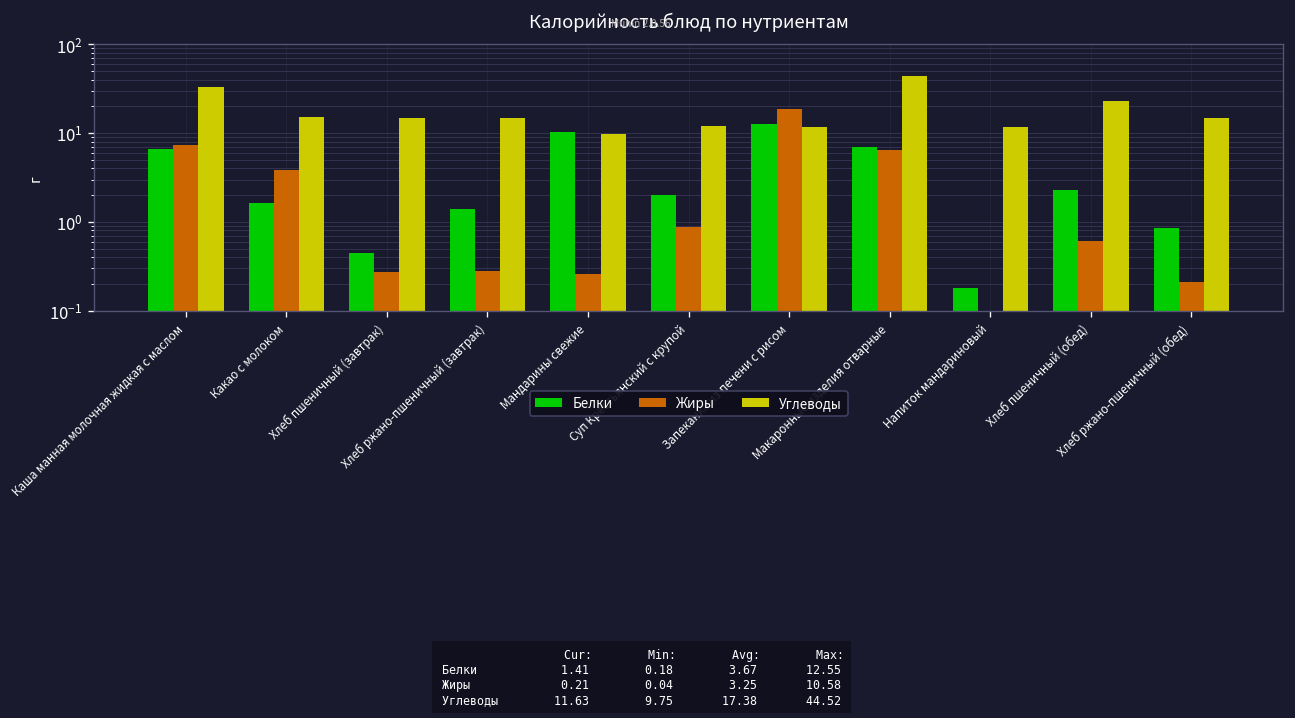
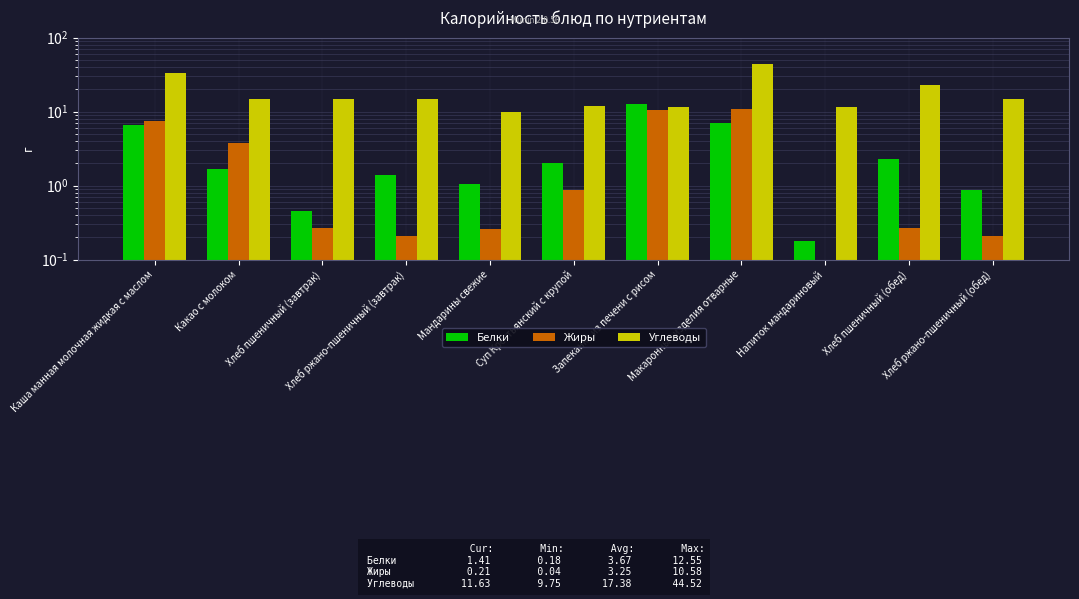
  {
    "Белки": {
      "Каша манная молочная жидкая с маслом": 7,
      "Какао с молоком": 1.7,
      "Хлеб пшеничный (завтрак)": 0.5,
      "Хлеб ржано-пшеничный (завтрак)": 1.4,
-     "Мандарины свежие": 10,
+     "Мандарины свежие": 1.0,
      "Суп Крестьянский с крупой": 2.0,
      "Запеканка из печени с рисом": 13,
      "Макаронные изделия отварные": 7,
      "Напиток мандариновый": 0.18,
      "Хлеб пшеничный (обед)": 2.3,
      "Хлеб ржано-пшеничный (обед)": 0.9
    },
    "Жиры": {
      "Каша манная молочная жидкая с маслом": 7,
      "Какао с молоком": 4,
      "Хлеб пшеничный (завтрак)": 0.27,
-     "Хлеб ржано-пшеничный (завтрак)": 0.28,
+     "Хлеб ржано-пшеничный (завтрак)": 0.21,
      "Мандарины свежие": 0.26,
      "Суп Крестьянский с крупой": 0.9,
-     "Запеканка из печени с рисом": 19,
-     "Макаронные изделия отварные": 6,
-     "Хлеб пшеничный (обед)": 0.6,
+     "Запеканка из печени с рисом": 11,
+     "Макаронные изделия отварные": 11,
+     "Хлеб пшеничный (обед)": 0.27,
      "Хлеб ржано-пшеничный (обед)": 0.21
    },
    "Углеводы": {
      "Каша манная молочная жидкая с маслом": 30,
      "Какао с молоком": 15,
      "Хлеб пшеничный (завтрак)": 15,
      "Хлеб ржано-пшеничный (завтрак)": 15,
      "Мандарины свежие": 10,
      "Суп Крестьянский с крупой": 12,
      "Запеканка из печени с рисом": 12,
      "Макаронные изделия отварные": 40,
      "Напиток мандариновый": 12,
      "Хлеб пшеничный (обед)": 23,
      "Хлеб ржано-пшеничный (обед)": 15
    }
  }
